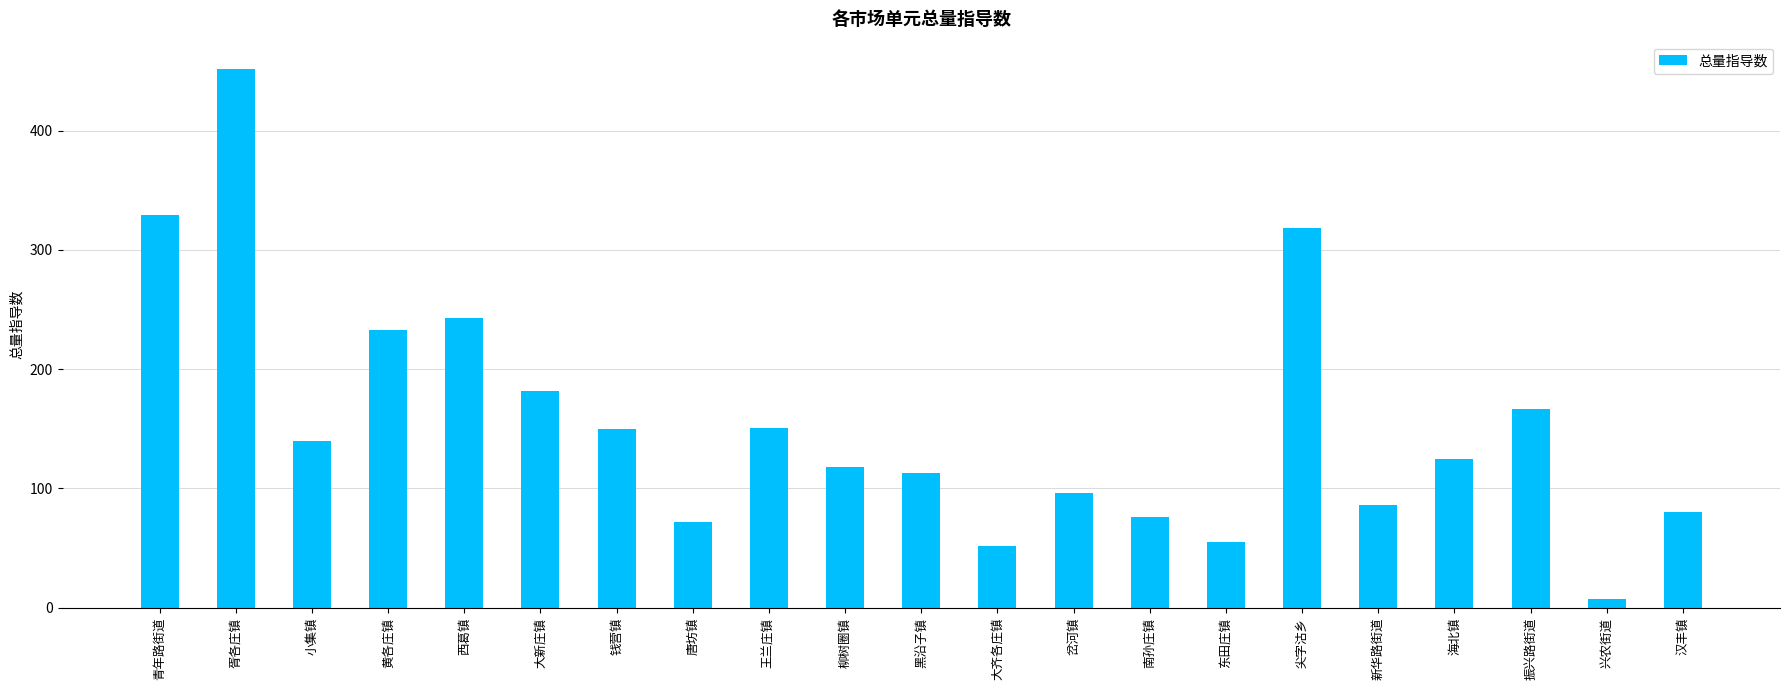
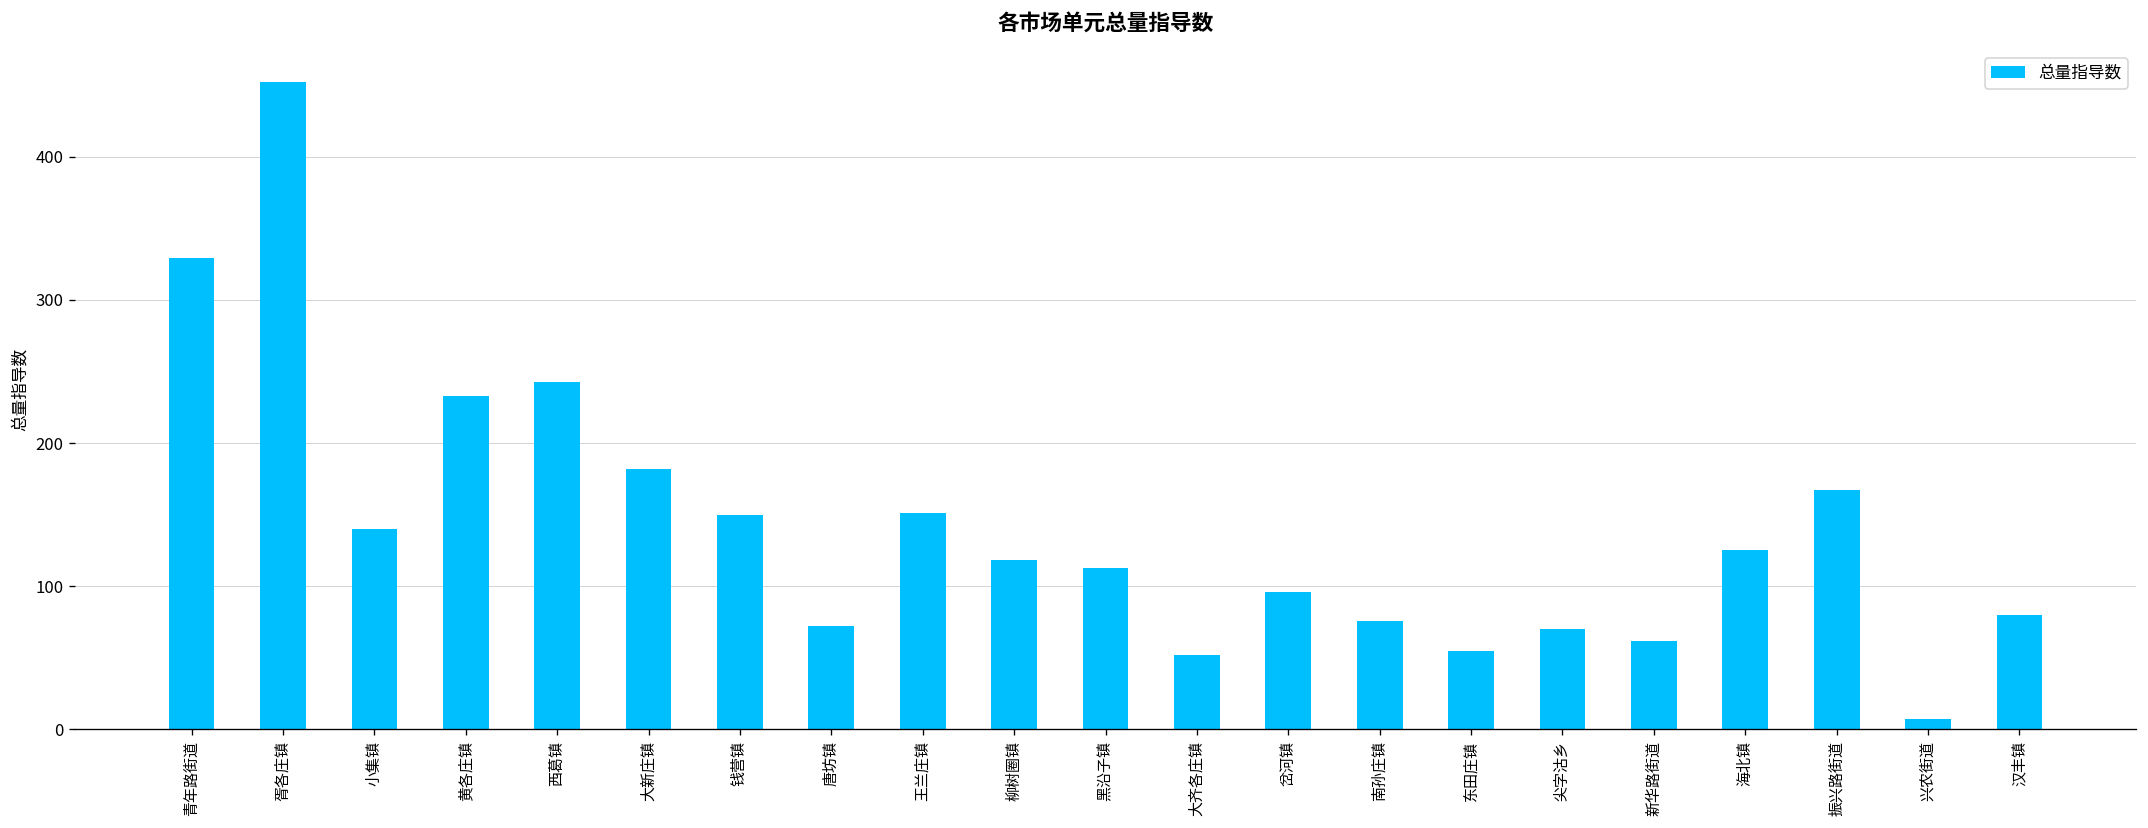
  {
    "青年路街道": 329,
    "胥各庄镇": 452,
    "小集镇": 140,
    "黄各庄镇": 233,
    "西葛镇": 243,
    "大新庄镇": 182,
    "钱营镇": 150,
    "唐坊镇": 72,
    "王兰庄镇": 151,
    "柳树圈镇": 118,
    "黑沿子镇": 113,
    "大齐各庄镇": 52,
    "岔河镇": 96,
    "南孙庄镇": 76,
    "东田庄镇": 55,
-   "尖字沽乡": 318,
-   "新华路街道": 86,
+   "尖字沽乡": 70,
+   "新华路街道": 62,
    "海北镇": 125,
    "振兴路街道": 167,
    "兴农街道": 7,
    "汉丰镇": 80
  }
